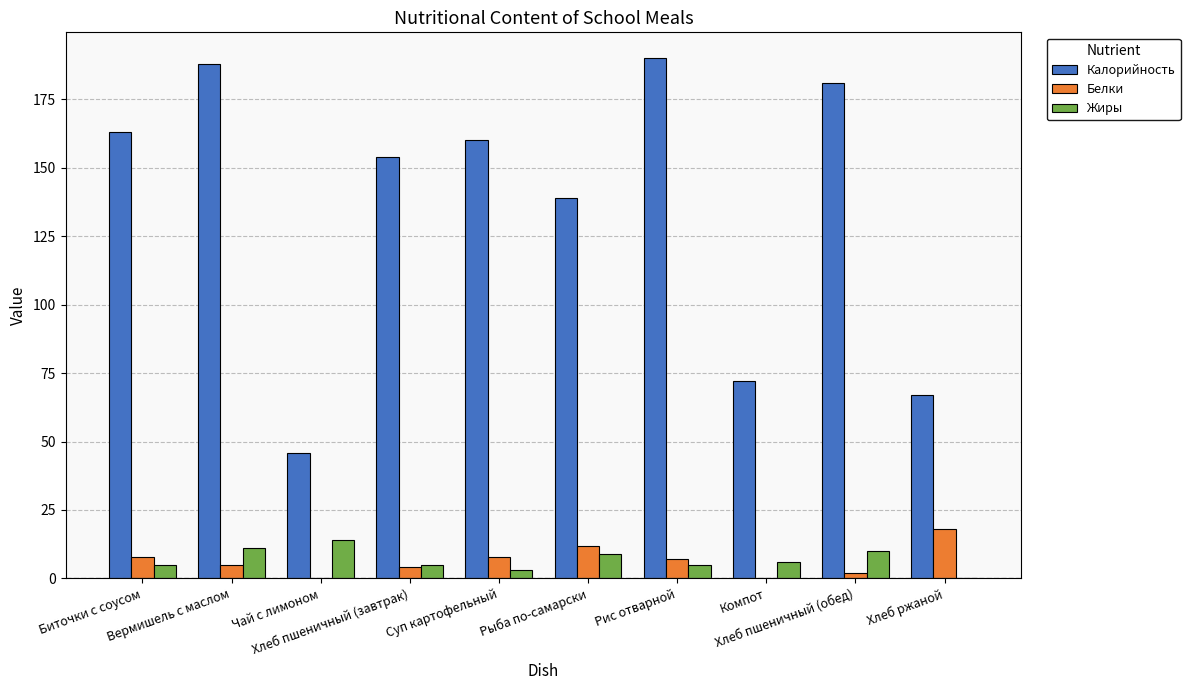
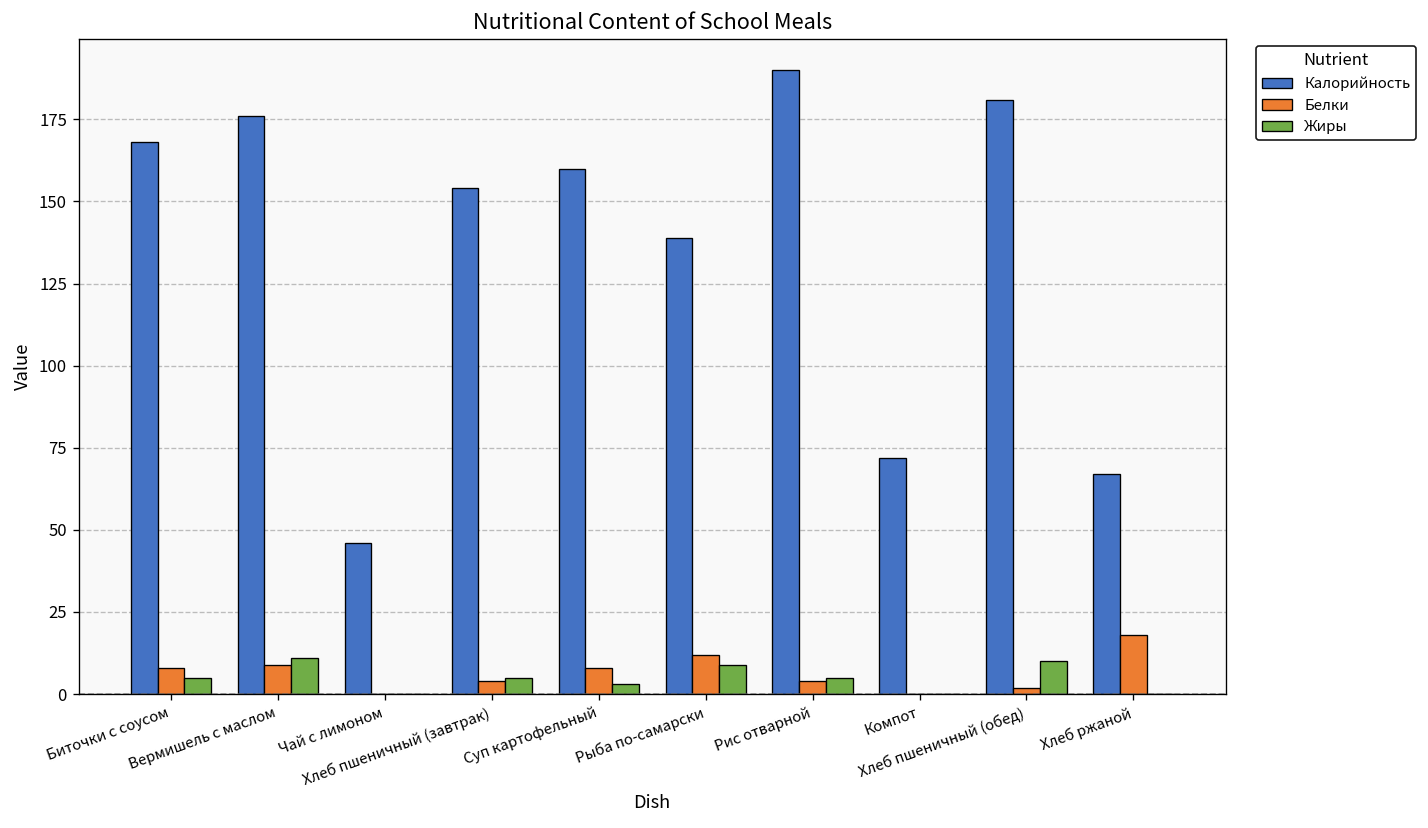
  {
    "Калорийность": {
-     "Биточки с соусом": 163,
-     "Вермишель с маслом": 188,
+     "Биточки с соусом": 168,
+     "Вермишель с маслом": 176,
      "Чай с лимоном": 46,
      "Хлеб пшеничный (завтрак)": 154,
      "Суп картофельный": 160,
      "Рыба по-самарски": 139,
      "Рис отварной": 190,
      "Компот": 72,
      "Хлеб пшеничный (обед)": 181,
      "Хлеб ржаной": 67
    },
    "Белки": {
      "Биточки с соусом": 8,
-     "Вермишель с маслом": 5,
+     "Вермишель с маслом": 9,
      "Чай с лимоном": 0,
      "Хлеб пшеничный (завтрак)": 4,
      "Суп картофельный": 8,
      "Рыба по-самарски": 12,
-     "Рис отварной": 7,
+     "Рис отварной": 4,
      "Компот": 0,
      "Хлеб пшеничный (обед)": 2,
      "Хлеб ржаной": 18
    },
    "Жиры": {
      "Биточки с соусом": 5,
      "Вермишель с маслом": 11,
-     "Чай с лимоном": 14,
+     "Чай с лимоном": 0,
      "Хлеб пшеничный (завтрак)": 5,
      "Суп картофельный": 3,
      "Рыба по-самарски": 9,
      "Рис отварной": 5,
-     "Компот": 6,
+     "Компот": 0,
      "Хлеб пшеничный (обед)": 10,
      "Хлеб ржаной": 0
    }
  }
